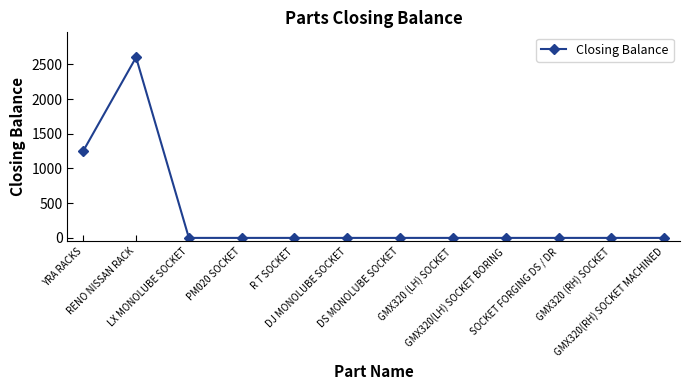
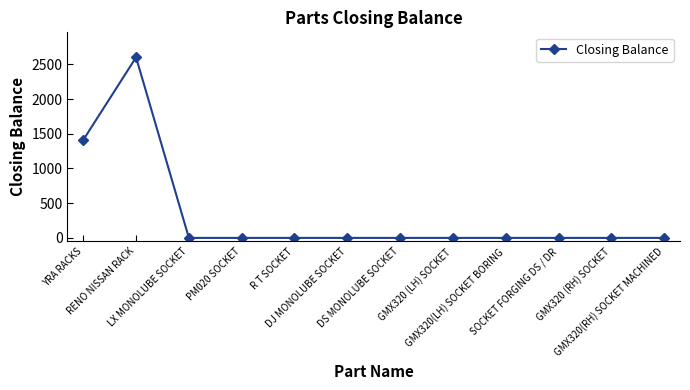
  {
-   "YRA RACKS": 1300,
+   "YRA RACKS": 1400,
    "RENO NISSAN RACK": 2600,
    "LX MONOLUBE SOCKET": 0,
    "PM020 SOCKET": 0,
    "R T SOCKET": 0,
    "DJ MONOLUBE SOCKET": 0,
    "DS MONOLUBE SOCKET": 0,
    "GMX320 (LH) SOCKET": 0,
    "GMX320(LH) SOCKET BORING": 0,
    "SOCKET FORGING DS / DR": 0,
    "GMX320 (RH) SOCKET": 0,
    "GMX320(RH) SOCKET MACHINED": 0
  }
